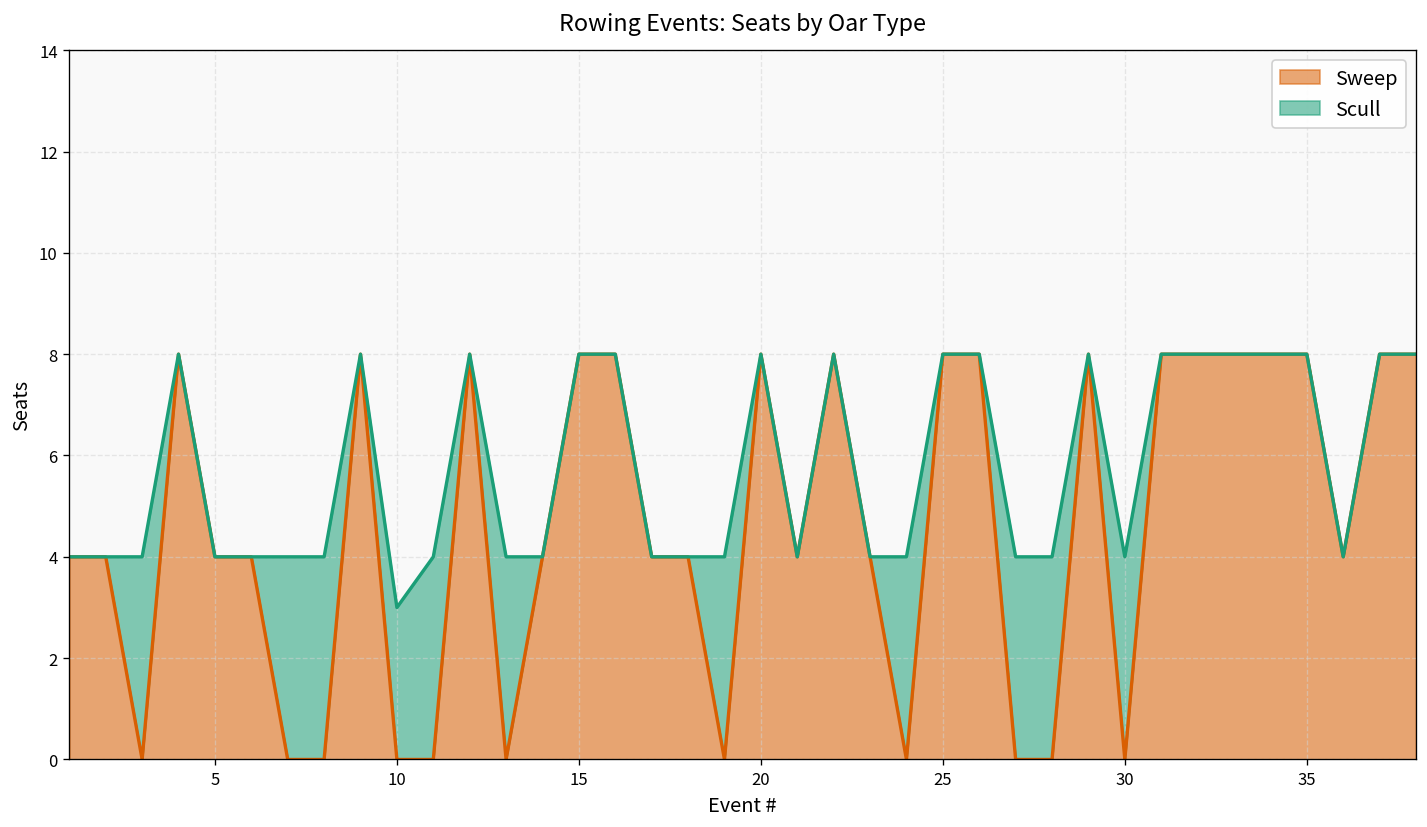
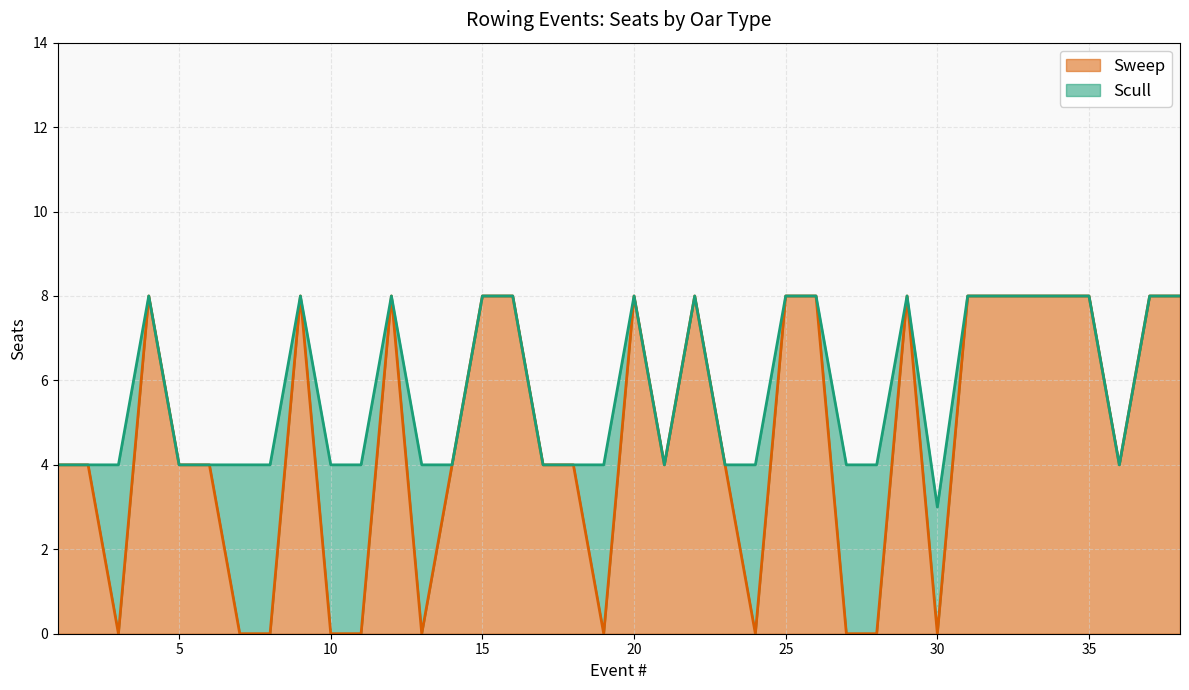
  {
    "Sweep": {
      "10": 0,
      "30": 0
    },
    "Scull": {
-     "10": 3,
-     "30": 4
+     "10": 4,
+     "30": 3
    }
  }
